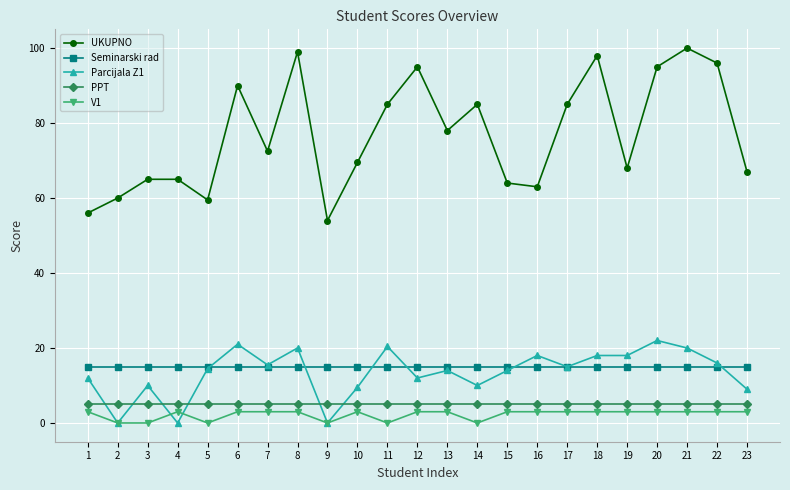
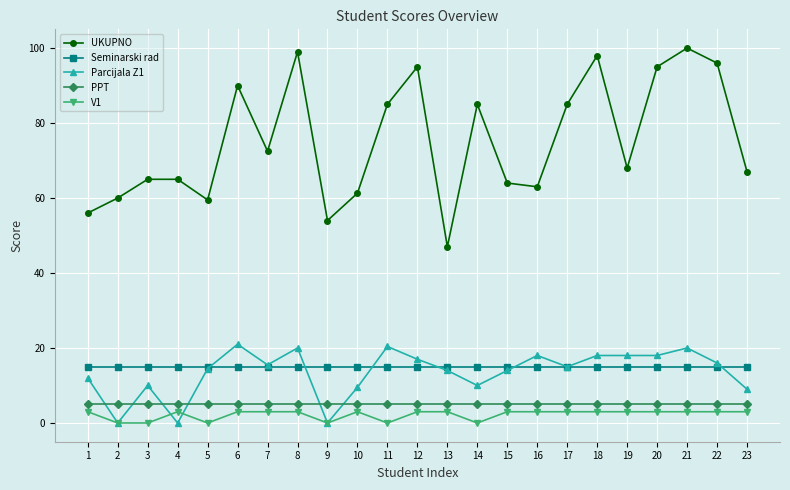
  {
    "UKUPNO": {
      "1": 56,
      "2": 60,
      "3": 65,
      "4": 65,
      "5": 60,
      "6": 90,
      "7": 73,
      "8": 99,
      "9": 54,
-     "10": 70,
+     "10": 61,
      "11": 85,
      "12": 95,
-     "13": 78,
+     "13": 47,
      "14": 85,
      "15": 64,
      "16": 63,
      "17": 85,
      "18": 98,
      "19": 68,
      "20": 95,
      "21": 100,
      "22": 96,
      "23": 67
    },
    "Seminarski rad": {
      "1": 15,
      "2": 15,
      "3": 15,
      "4": 15,
      "6": 15,
      "8": 15,
      "9": 15,
      "10": 15,
      "11": 15,
      "12": 15,
      "13": 15,
      "14": 15,
      "15": 15,
      "16": 15,
      "18": 15,
      "19": 15,
      "20": 15,
      "21": 15,
      "22": 15,
      "23": 15
    },
    "Parcijala Z1": {
      "1": 12,
      "3": 10,
      "4": 0,
      "6": 21,
      "8": 20,
      "10": 10,
      "11": 20,
-     "12": 12,
+     "12": 17,
      "13": 14,
      "14": 10,
      "15": 14,
      "16": 18,
      "18": 18,
      "19": 18,
-     "20": 22,
+     "20": 18,
      "21": 20,
      "22": 16,
      "23": 9
    }
  }
